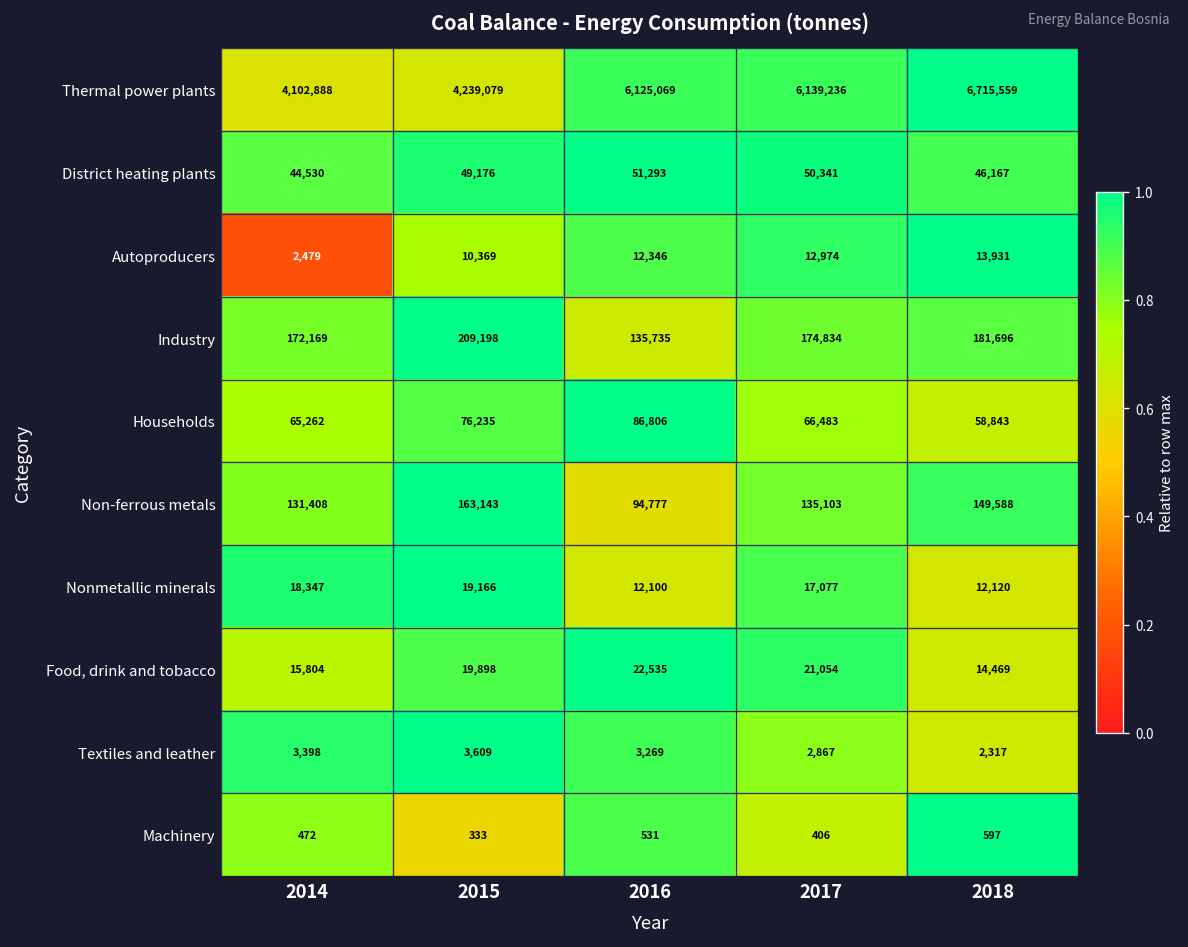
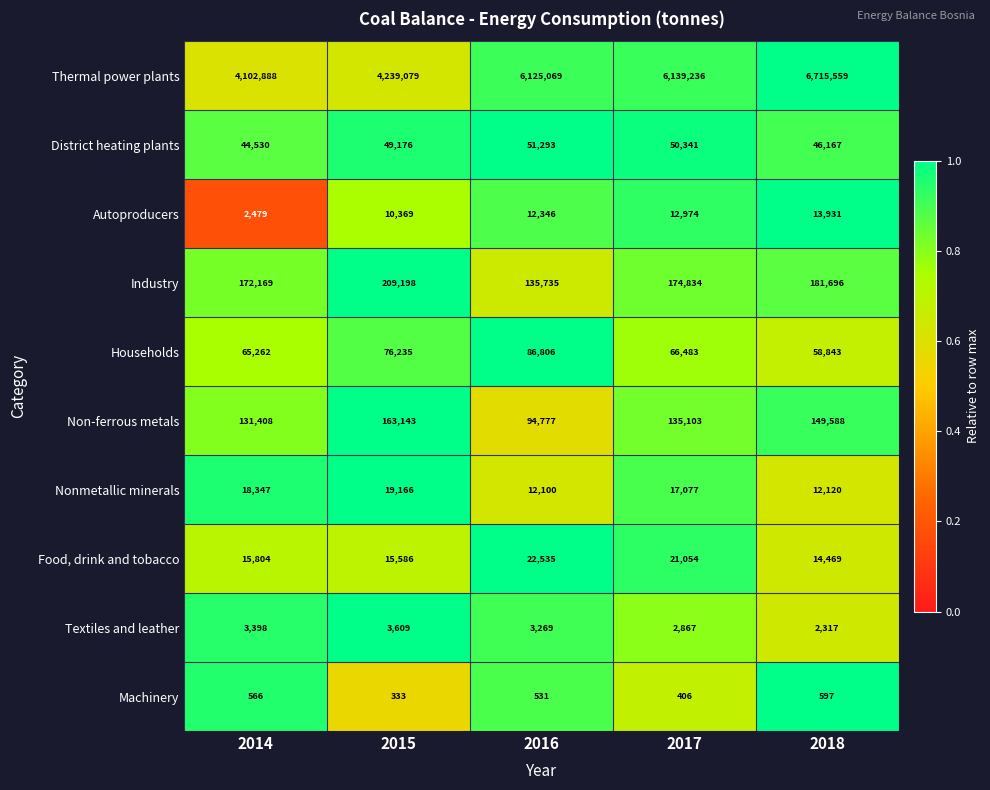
  {
    "Thermal power plants": {
      "2014": "4,102,888",
      "2015": "4,239,079",
      "2016": "6,125,069",
      "2017": "6,139,236",
      "2018": "6,715,559"
    },
    "District heating plants": {
      "2014": "44,530",
      "2015": "49,176",
      "2016": "51,293",
      "2017": "50,341",
      "2018": "46,167"
    },
    "Autoproducers": {
      "2014": "2,479",
      "2015": "10,369",
      "2016": "12,346",
      "2017": "12,974",
      "2018": "13,931"
    },
    "Industry": {
      "2014": "172,169",
      "2015": "209,198",
      "2016": "135,735",
      "2017": "174,834",
      "2018": "181,696"
    },
    "Households": {
      "2014": "65,262",
      "2015": "76,235",
      "2016": "86,806",
      "2017": "66,483",
      "2018": "58,843"
    },
    "Non-ferrous metals": {
      "2014": "131,408",
      "2015": "163,143",
      "2016": "94,777",
      "2017": "135,103",
      "2018": "149,588"
    },
    "Nonmetallic minerals": {
      "2014": "18,347",
      "2015": "19,166",
      "2016": "12,100",
      "2017": "17,077",
      "2018": "12,120"
    },
    "Food, drink and tobacco": {
      "2014": "15,804",
-     "2015": "19,898",
+     "2015": "15,586",
      "2016": "22,535",
      "2017": "21,054",
      "2018": "14,469"
    },
    "Textiles and leather": {
      "2014": "3,398",
      "2015": "3,609",
      "2016": "3,269",
      "2017": "2,867",
      "2018": "2,317"
    },
    "Machinery": {
-     "2014": "472",
+     "2014": "566",
      "2015": "333",
      "2016": "531",
      "2017": "406",
      "2018": "597"
    }
  }
